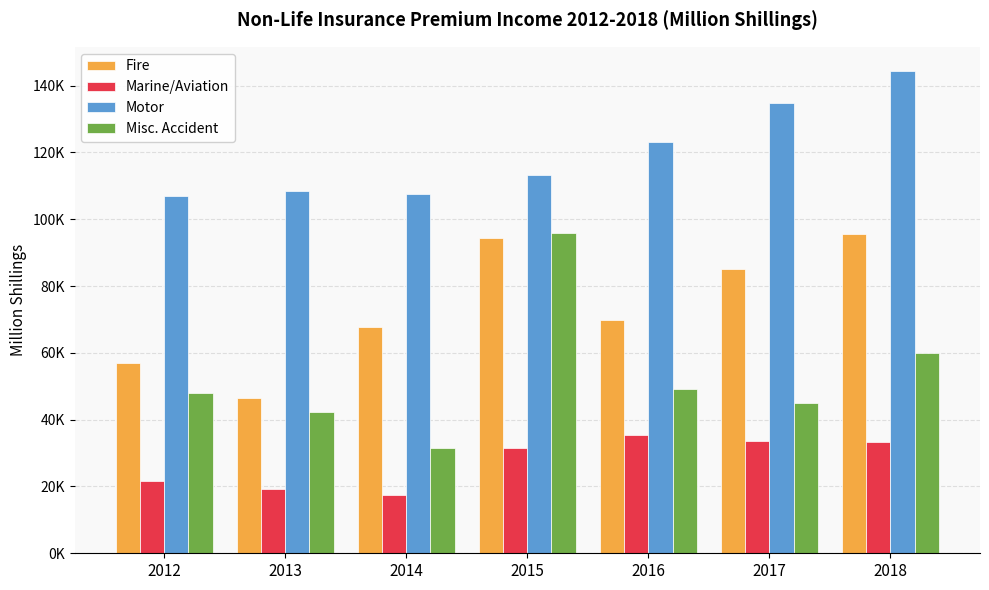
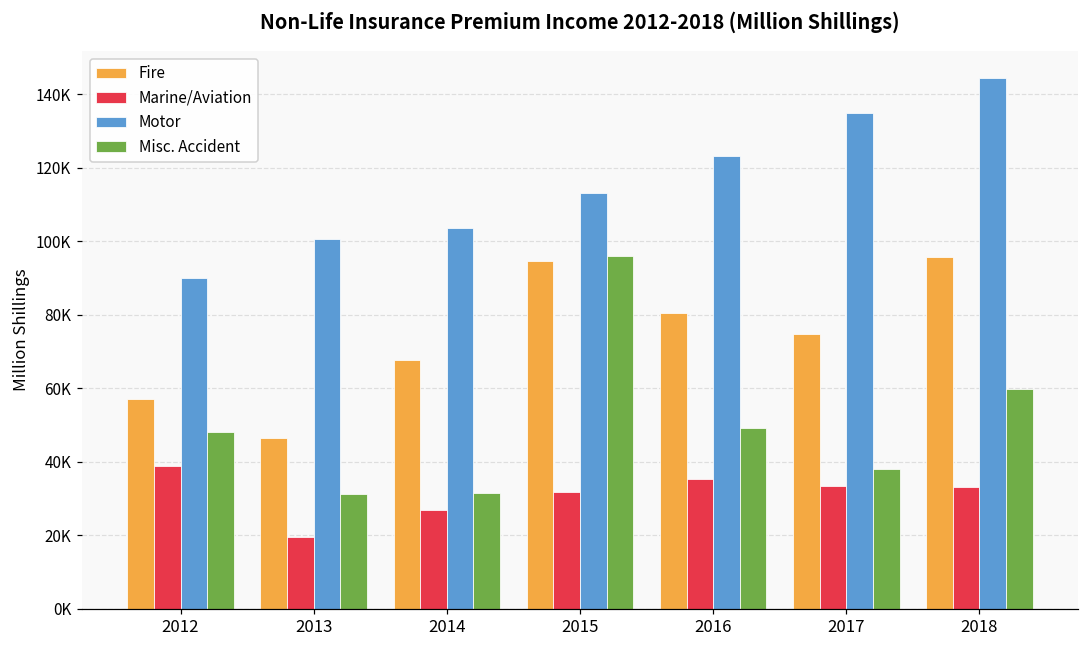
  {
    "Fire": {
      "2012": 57000,
      "2013": 47000,
      "2014": 68000,
      "2015": 94000,
-     "2016": 70000,
-     "2017": 85000,
+     "2016": 80000,
+     "2017": 75000,
      "2018": 96000
    },
    "Marine/Aviation": {
-     "2012": 22000,
+     "2012": 39000,
      "2013": 19000,
-     "2014": 17000,
+     "2014": 27000,
      "2015": 32000,
      "2016": 35000,
      "2017": 33000,
      "2018": 33000
    },
    "Motor": {
-     "2012": 107000,
-     "2013": 109000,
-     "2014": 107000,
+     "2012": 90000,
+     "2013": 101000,
+     "2014": 104000,
      "2015": 113000,
      "2016": 123000,
      "2017": 135000,
      "2018": 144000
    },
    "Misc. Accident": {
      "2012": 48000,
-     "2013": 42000,
+     "2013": 31000,
      "2014": 31000,
      "2015": 96000,
      "2016": 49000,
-     "2017": 45000,
+     "2017": 38000,
      "2018": 60000
    }
  }
